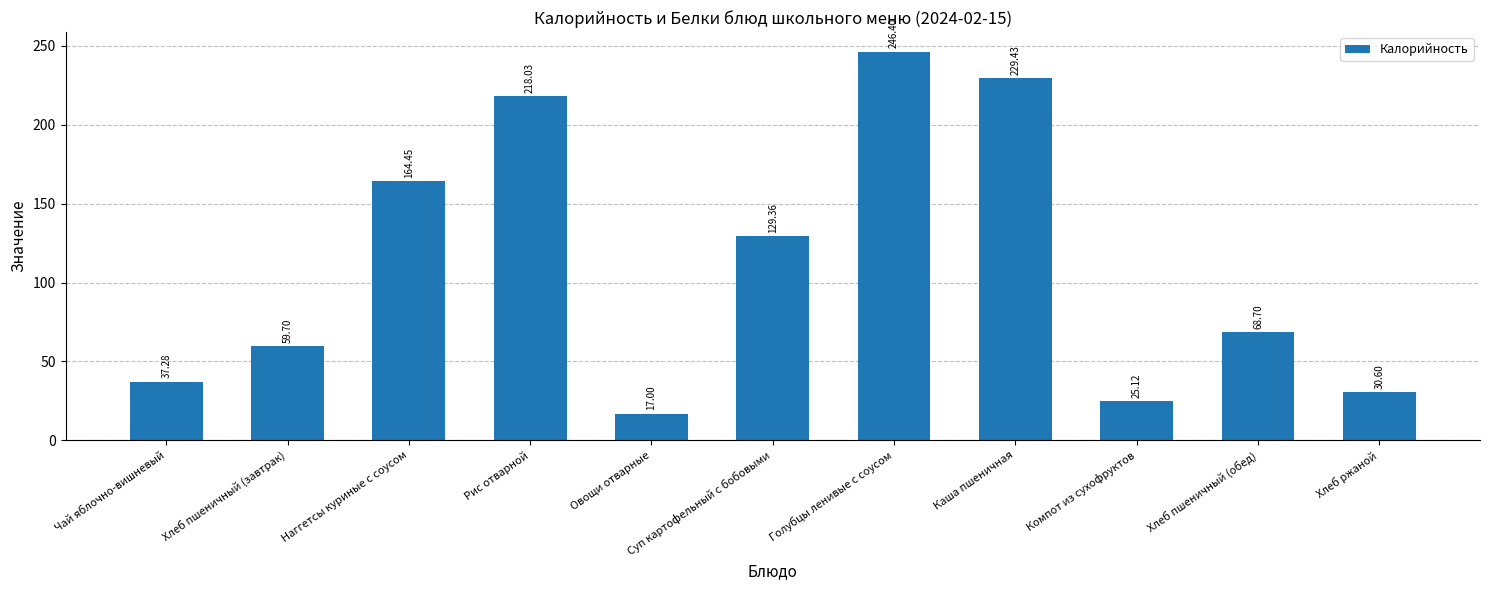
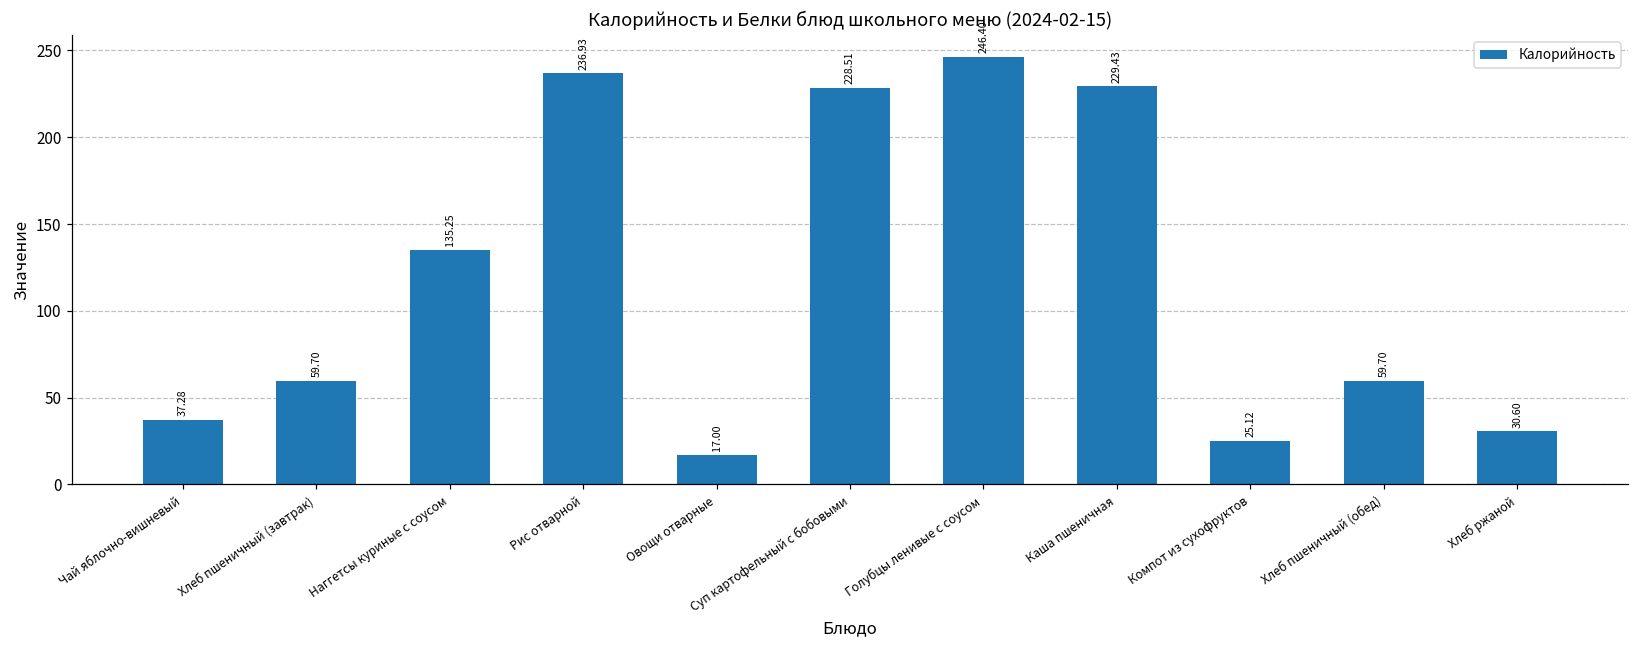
  {
    "Чай яблочно-вишневый": 37.28,
    "Хлеб пшеничный (завтрак)": 59.70,
-   "Наггетсы куриные с соусом": 164.45,
-   "Рис отварной": 218.03,
+   "Наггетсы куриные с соусом": 135.25,
+   "Рис отварной": 236.93,
    "Овощи отварные": 17.00,
-   "Суп картофельный с бобовыми": 129.36,
+   "Суп картофельный с бобовыми": 228.51,
    "Голубцы ленивые с соусом": 246.40,
    "Каша пшеничная": 229.43,
    "Компот из сухофруктов": 25.12,
-   "Хлеб пшеничный (обед)": 68.70,
+   "Хлеб пшеничный (обед)": 59.70,
    "Хлеб ржаной": 30.60
  }
